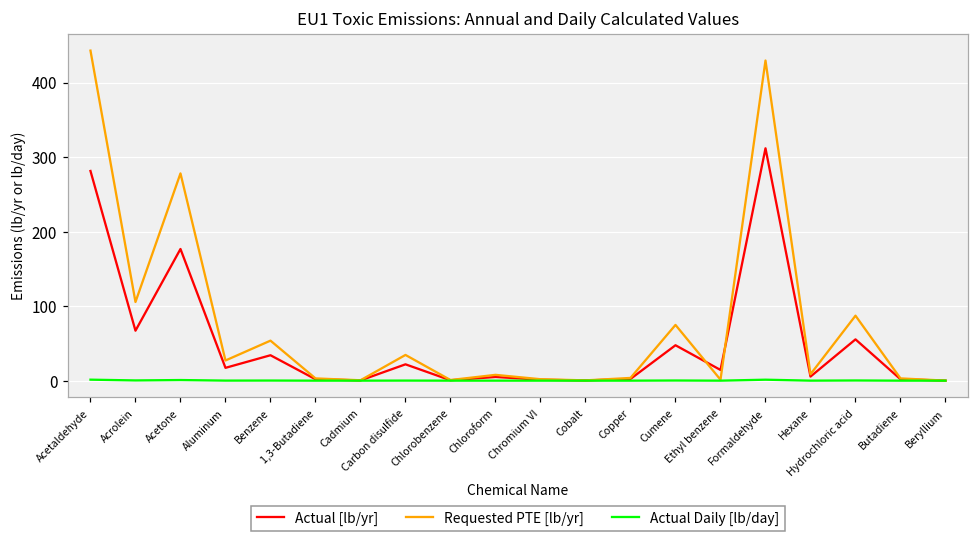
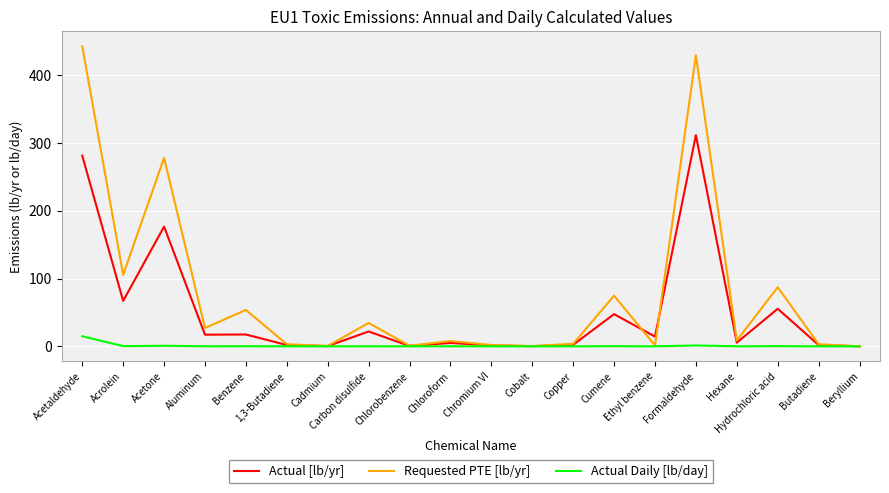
  {
    "Actual [lb/yr]": {
      "Acetaldehyde": 280,
      "Acrolein": 70,
      "Acetone": 180,
      "Aluminum": 20,
-     "Benzene": 30,
+     "Benzene": 20,
      "Carbon disulfide": 20,
      "Cumene": 50,
      "Ethyl benzene": 10,
      "Formaldehyde": 310,
      "Hydrochloric acid": 60
    },
    "Requested PTE [lb/yr]": {
      "Acetaldehyde": 440,
      "Acrolein": 110,
      "Acetone": 280,
      "Aluminum": 30,
      "Benzene": 50,
      "Carbon disulfide": 30,
      "Cumene": 70,
      "Formaldehyde": 430,
      "Hydrochloric acid": 90
    },
    "Actual Daily [lb/day]": {
-     "Acetaldehyde": 0,
+     "Acetaldehyde": 10,
      "Acrolein": 0,
      "Acetone": 0,
      "Aluminum": 0,
      "Benzene": 0,
      "Carbon disulfide": 0,
      "Chloroform": 0,
      "Cumene": 0,
      "Formaldehyde": 0,
      "Hexane": 0,
      "Hydrochloric acid": 0
    }
  }
